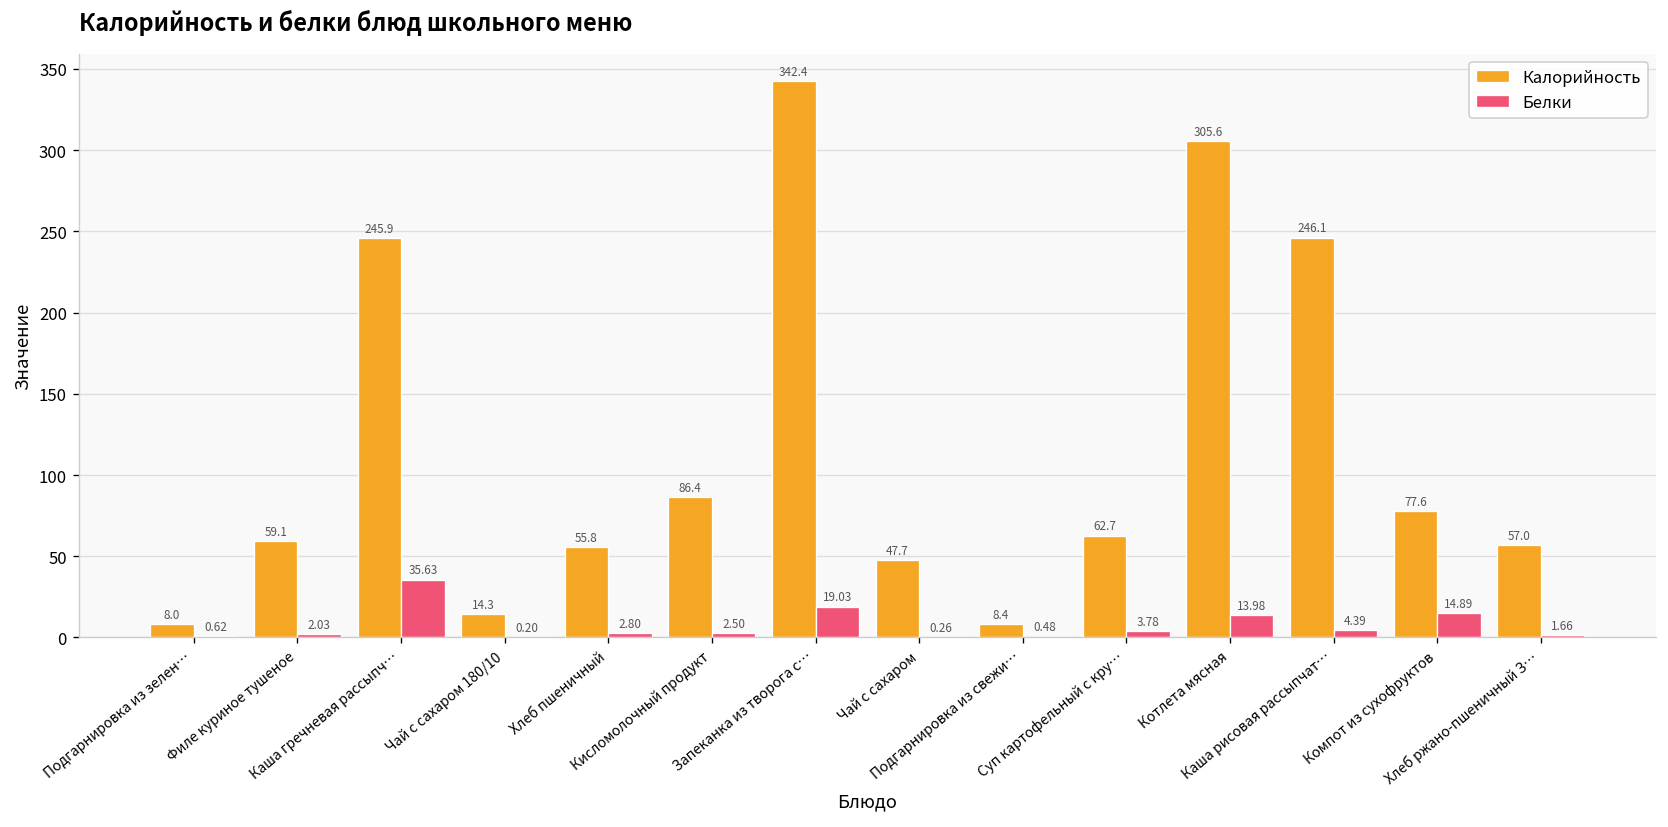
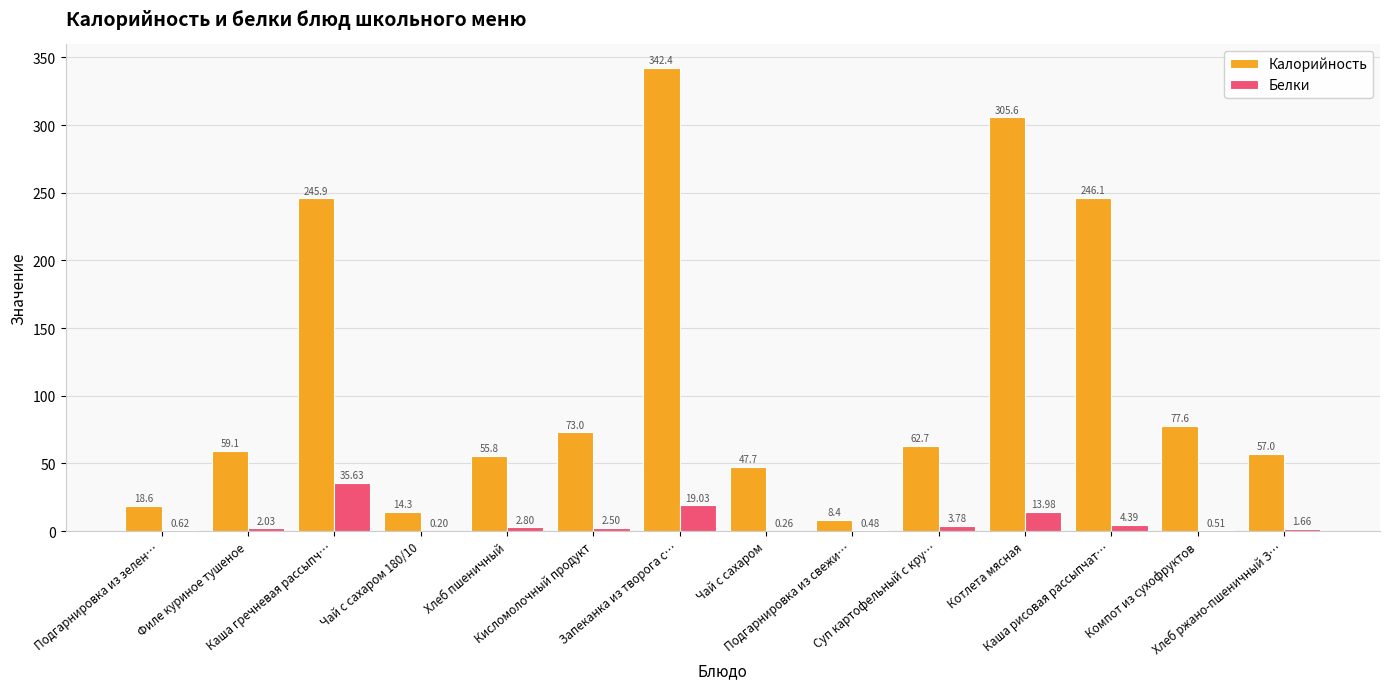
  {
    "Калорийность": {
-     "Подгарнировка из зелен…": 8.0,
+     "Подгарнировка из зелен…": 18.6,
      "Филе куриное тушеное": 59.1,
      "Каша гречневая рассыпч…": 245.9,
      "Чай с сахаром 180/10": 14.3,
      "Хлеб пшеничный": 55.8,
-     "Кисломолочный продукт": 86.4,
+     "Кисломолочный продукт": 73.0,
      "Запеканка из творога с…": 342.4,
      "Чай с сахаром": 47.7,
      "Подгарнировка из свежи…": 8.4,
      "Суп картофельный с кру…": 62.7,
      "Котлета мясная": 305.6,
      "Каша рисовая рассыпчат…": 246.1,
      "Компот из сухофруктов": 77.6,
      "Хлеб ржано-пшеничный З…": 57.0
    },
    "Белки": {
      "Подгарнировка из зелен…": 0.62,
      "Филе куриное тушеное": 2.03,
      "Каша гречневая рассыпч…": 35.63,
      "Чай с сахаром 180/10": 0.20,
      "Хлеб пшеничный": 2.80,
      "Кисломолочный продукт": 2.50,
      "Запеканка из творога с…": 19.03,
      "Чай с сахаром": 0.26,
      "Подгарнировка из свежи…": 0.48,
      "Суп картофельный с кру…": 3.78,
      "Котлета мясная": 13.98,
      "Каша рисовая рассыпчат…": 4.39,
-     "Компот из сухофруктов": 14.89,
+     "Компот из сухофруктов": 0.51,
      "Хлеб ржано-пшеничный З…": 1.66
    }
  }
